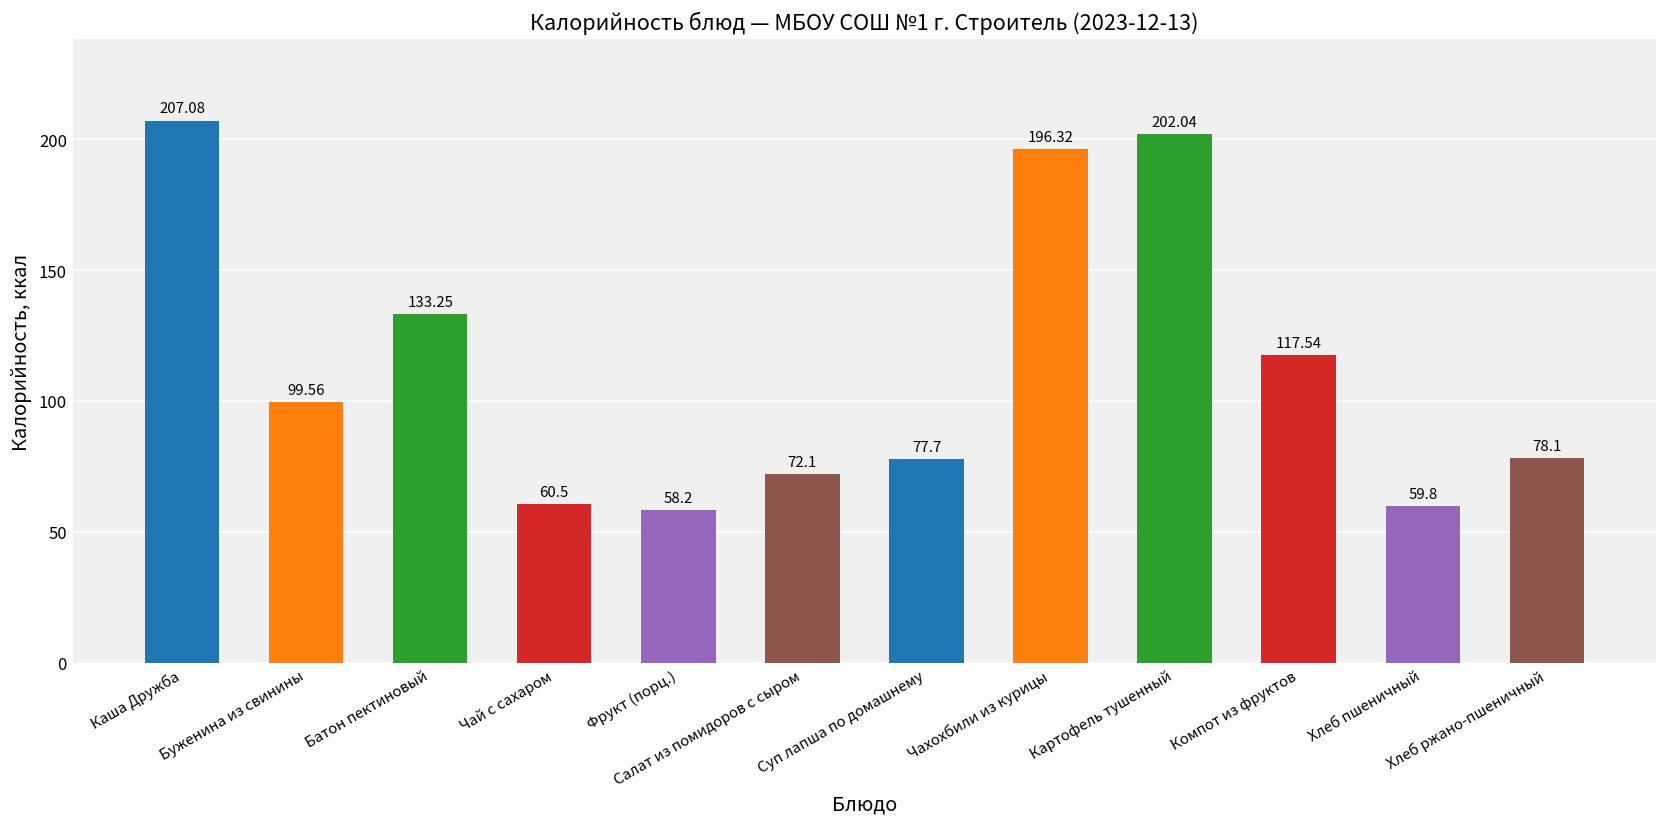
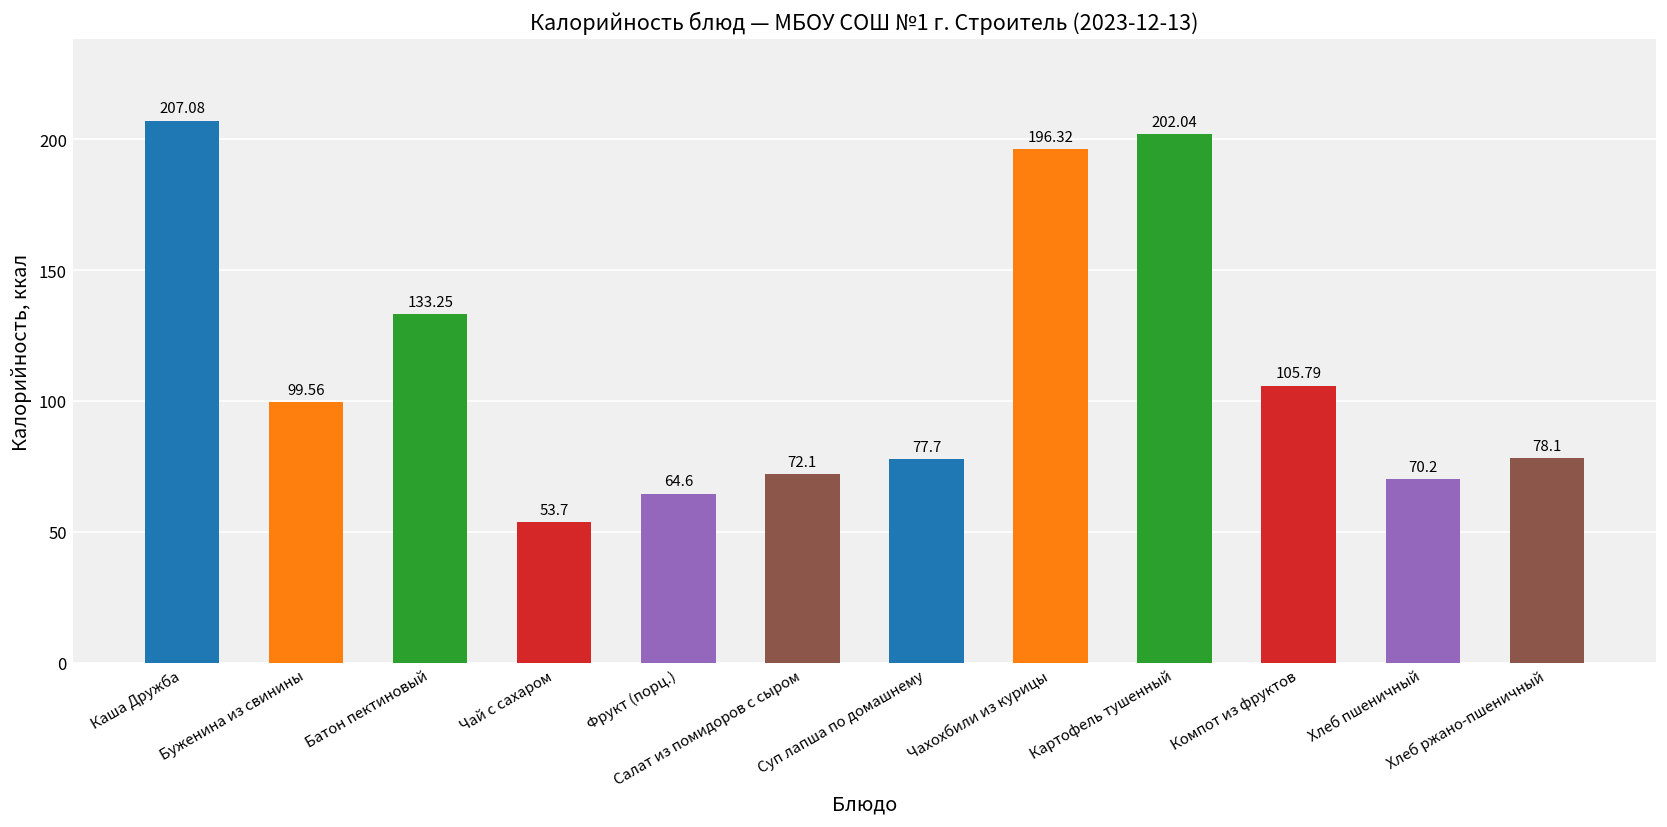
  {
    "Каша Дружба": 207.08,
    "Буженина из свинины": 99.56,
    "Батон пектиновый": 133.25,
-   "Чай с сахаром": 60.5,
-   "Фрукт (порц.)": 58.2,
+   "Чай с сахаром": 53.7,
+   "Фрукт (порц.)": 64.6,
    "Салат из помидоров с сыром": 72.1,
    "Суп лапша по домашнему": 77.7,
    "Чахохбили из курицы": 196.32,
    "Картофель тушенный": 202.04,
-   "Компот из фруктов": 117.54,
-   "Хлеб пшеничный": 59.8,
+   "Компот из фруктов": 105.79,
+   "Хлеб пшеничный": 70.2,
    "Хлеб ржано-пшеничный": 78.1
  }
